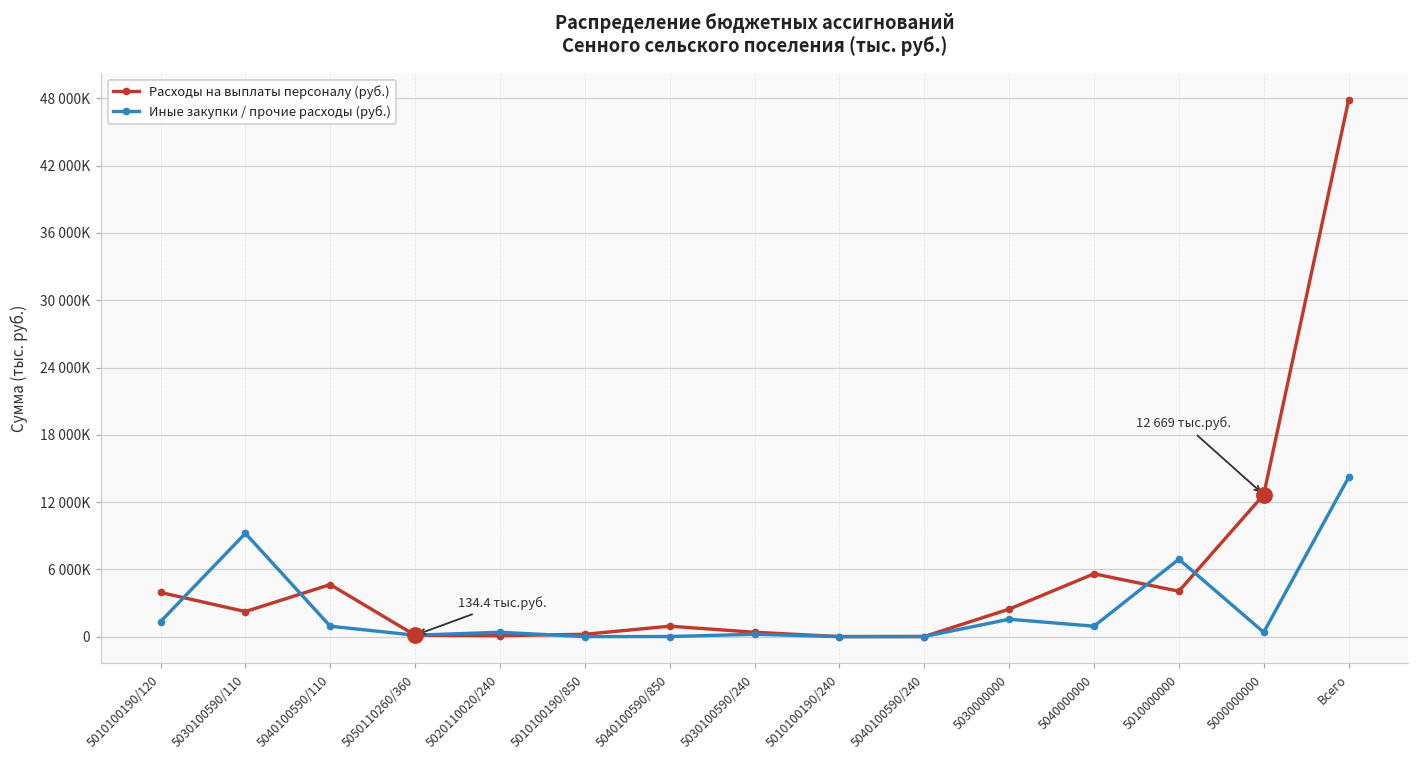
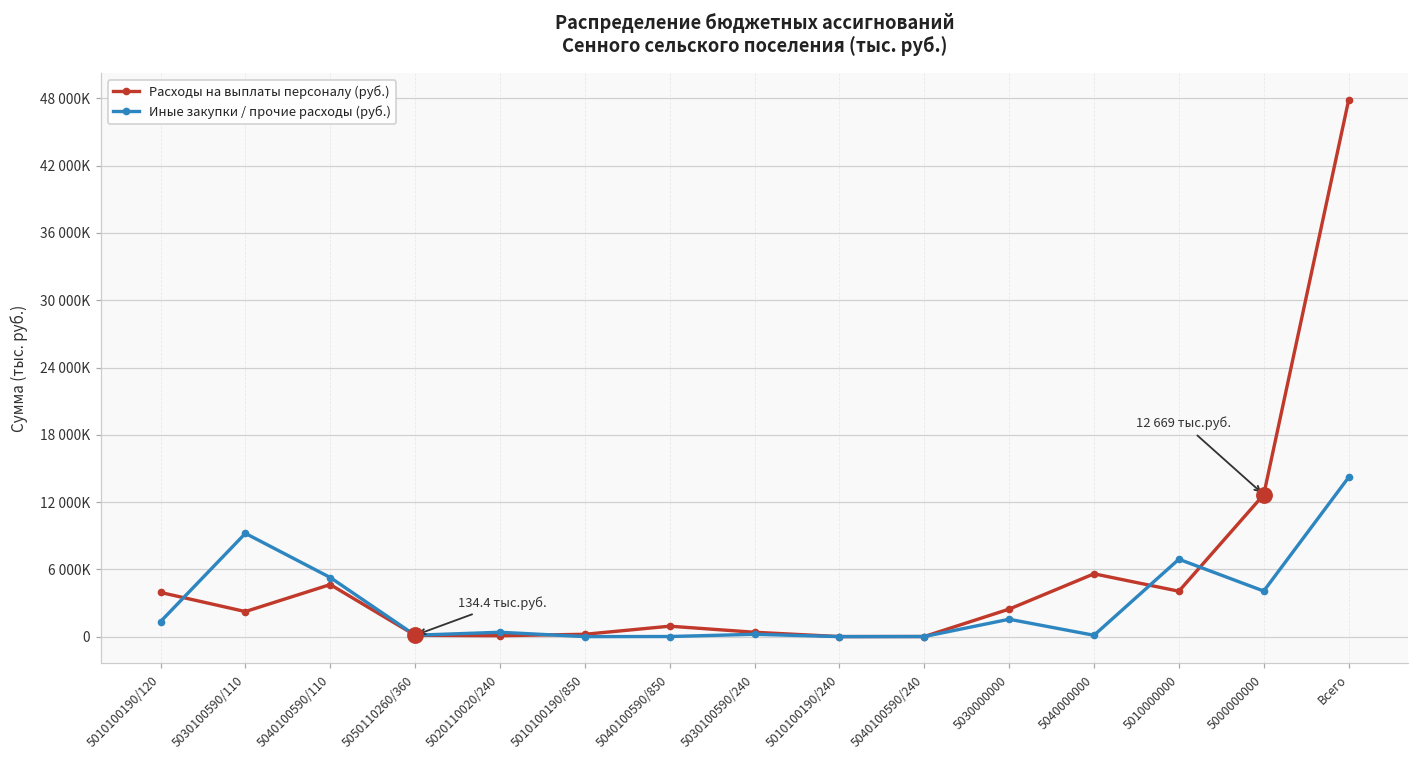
  {
    "Иные закупки / прочие расходы (руб.)": {
      "5010100190/120": 1300000,
      "5030100590/110": 9200000,
-     "5040100590/110": 900000,
+     "5040100590/110": 5300000,
      "5040100590/850": 0,
      "5030000000": 1600000,
-     "5040000000": 900000,
+     "5040000000": 100000,
      "5010000000": 6900000,
-     "5000000000": 400000,
+     "5000000000": 4100000,
      "Всего": 14200000
    }
  }
